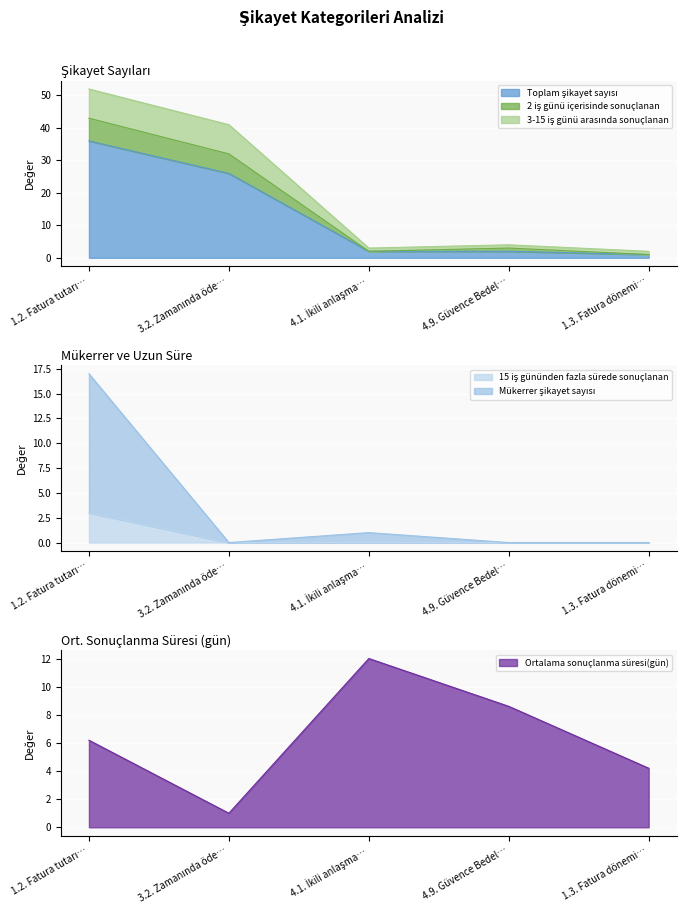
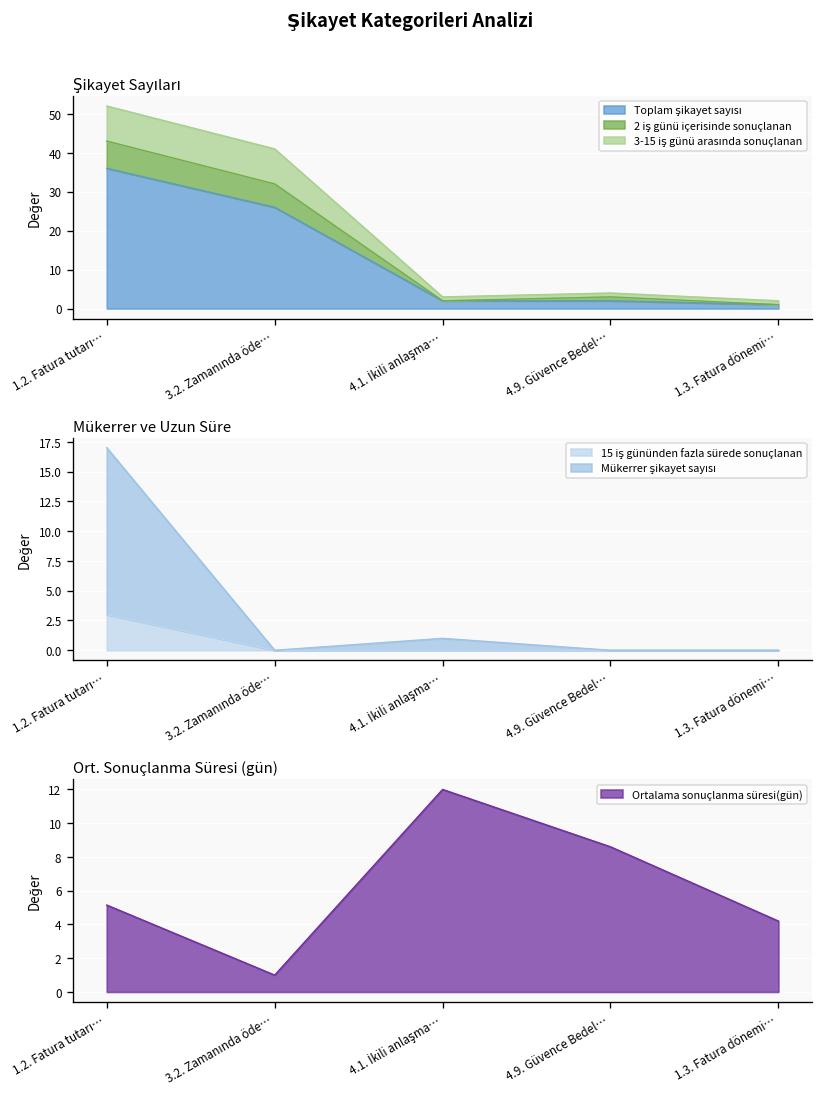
  {
    "Şikayet Sayıları": {
      "Toplam şikayet sayısı": {
        "1.2. Fatura tutarı…": 36,
        "3.2. Zamanında öde…": 26,
        "4.9. Güvence Bedel…": 2
      }
    },
    "Ort. Sonuçlanma Süresi (gün)": {
-     "1.2. Fatura tutarı…": 6.2,
+     "1.2. Fatura tutarı…": 5.2,
      "3.2. Zamanında öde…": 1.0,
      "4.1. İkili anlaşma…": 12.0,
      "4.9. Güvence Bedel…": 8.6,
      "1.3. Fatura dönemi…": 4.2
    }
  }
